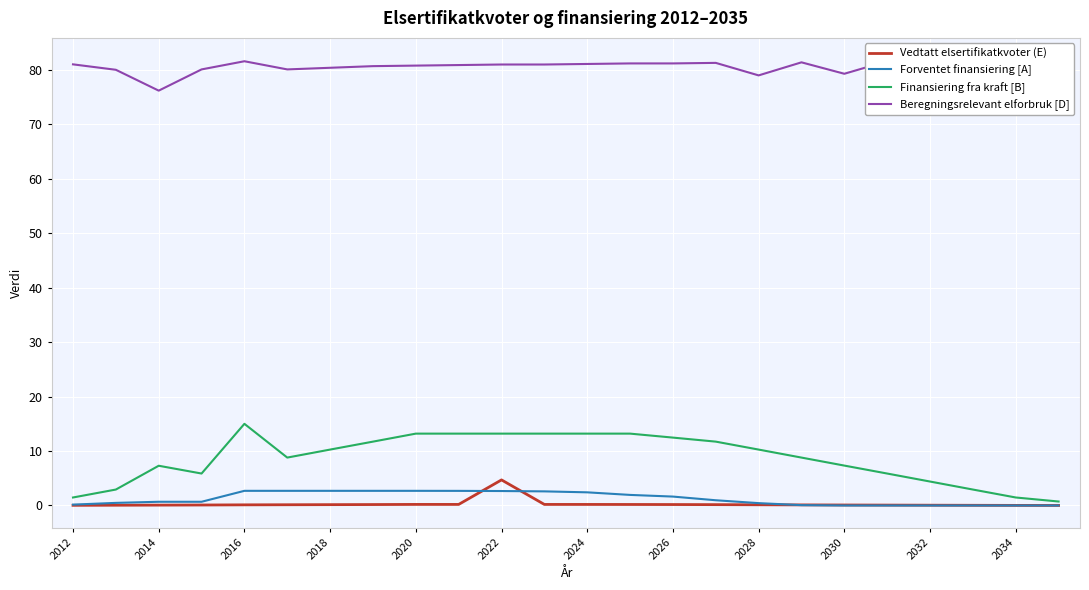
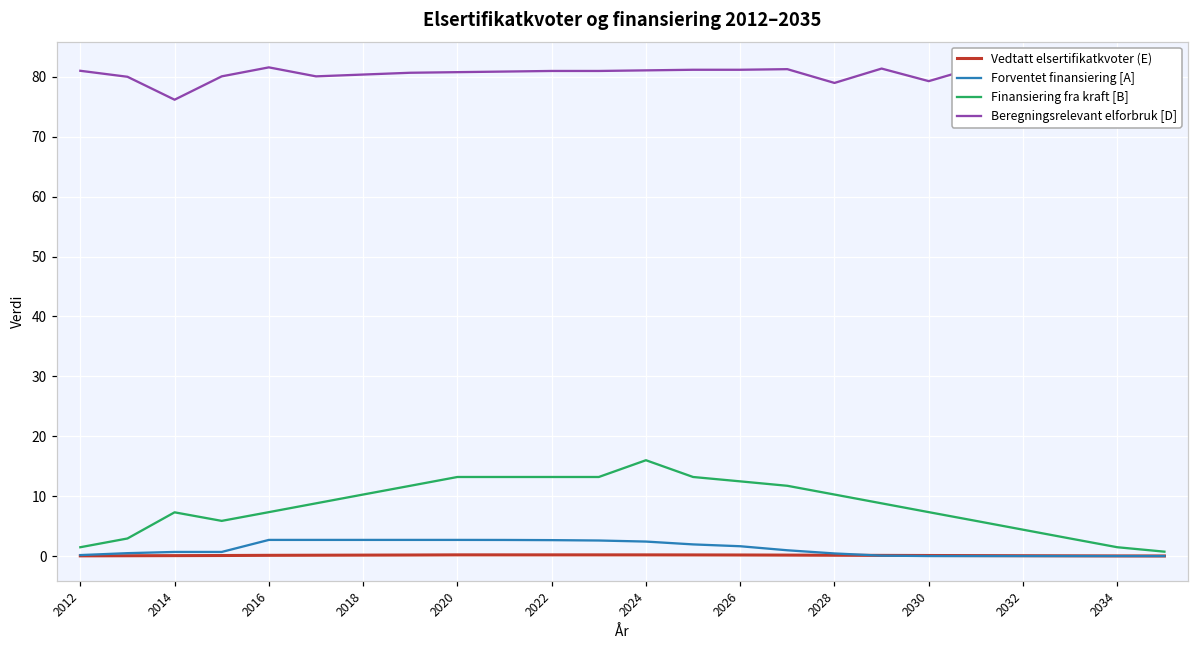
  {
    "Vedtatt elsertifikatkvoter (E)": {
      "2014": 0,
      "2016": 0,
      "2018": 0,
      "2020": 0,
-     "2022": 5,
+     "2022": 0,
      "2024": 0,
      "2026": 0
    },
    "Forventet finansiering [A]": {
      "2014": 1,
      "2016": 3,
      "2018": 3,
      "2020": 3,
      "2022": 3,
      "2024": 2,
      "2026": 2
    },
    "Finansiering fra kraft [B]": {
      "2012": 1,
      "2014": 7,
-     "2016": 15,
+     "2016": 7,
      "2018": 10,
      "2020": 13,
      "2022": 13,
-     "2024": 13,
+     "2024": 16,
      "2026": 12,
      "2028": 10,
      "2030": 7,
      "2032": 4,
      "2034": 1
    },
    "Beregningsrelevant elforbruk [D]": {
      "2012": 81,
      "2014": 76,
      "2016": 82,
      "2018": 80,
      "2020": 81,
      "2022": 81,
      "2024": 81,
      "2026": 81,
      "2028": 79,
      "2030": 79
    }
  }
